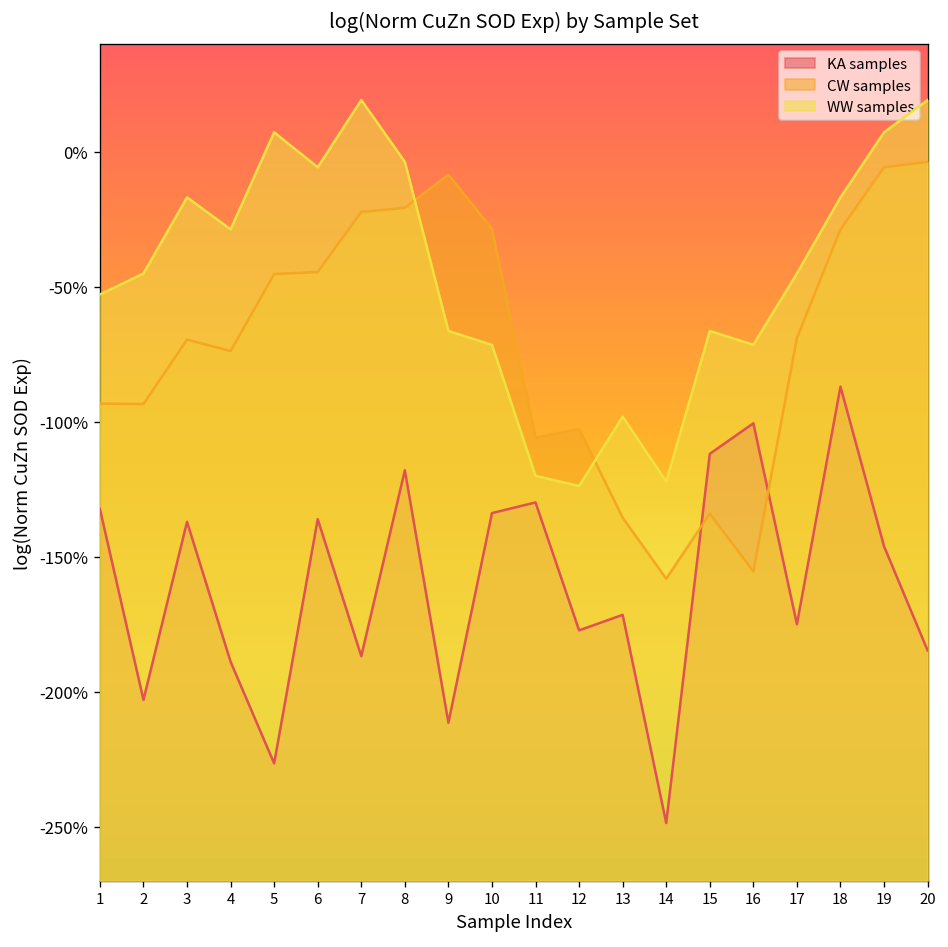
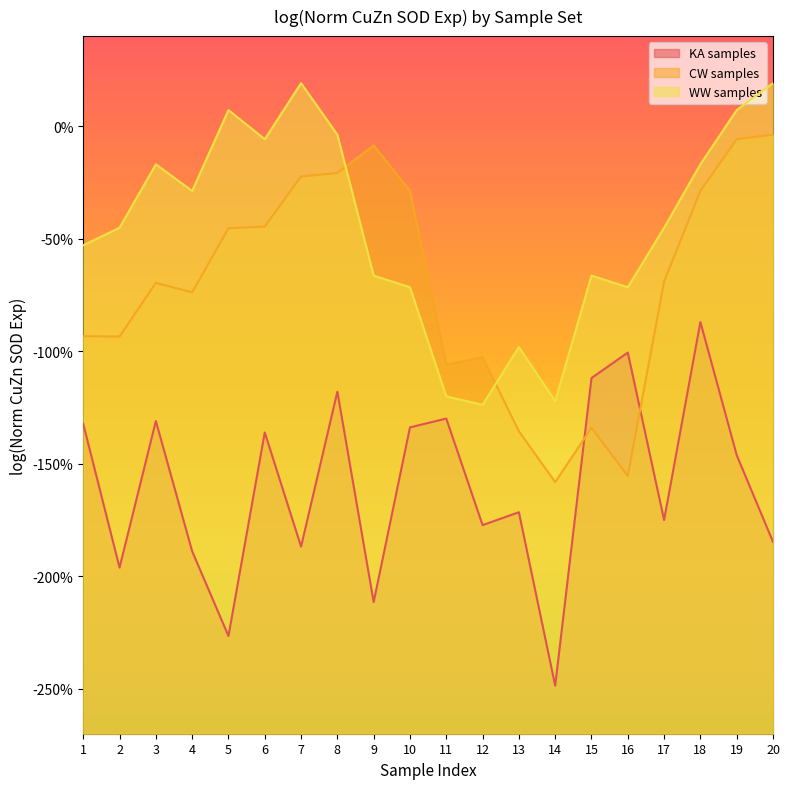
  {
    "KA samples": {
      "1": "-132%",
-     "2": "-203%",
-     "3": "-137%",
+     "2": "-196%",
+     "3": "-131%",
      "4": "-189%",
      "5": "-227%",
      "6": "-136%",
      "7": "-187%",
      "8": "-118%",
      "9": "-212%",
      "10": "-134%",
      "11": "-130%",
      "12": "-177%",
      "13": "-172%",
      "14": "-249%",
      "15": "-112%",
      "16": "-101%",
      "17": "-175%",
      "18": "-87%",
      "19": "-146%",
      "20": "-185%"
    }
  }
